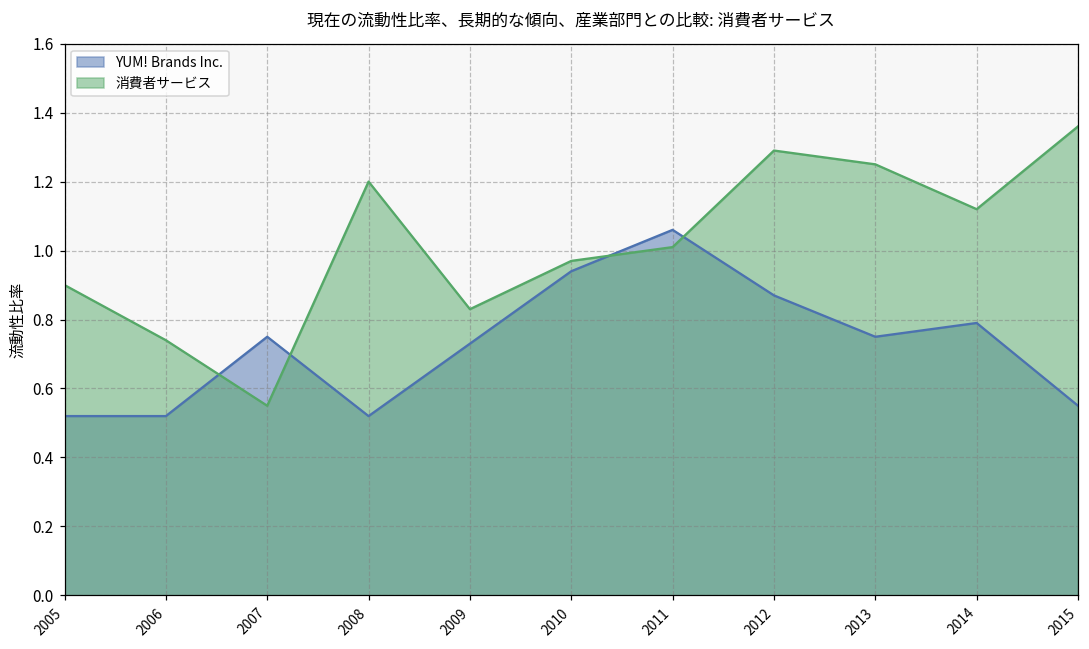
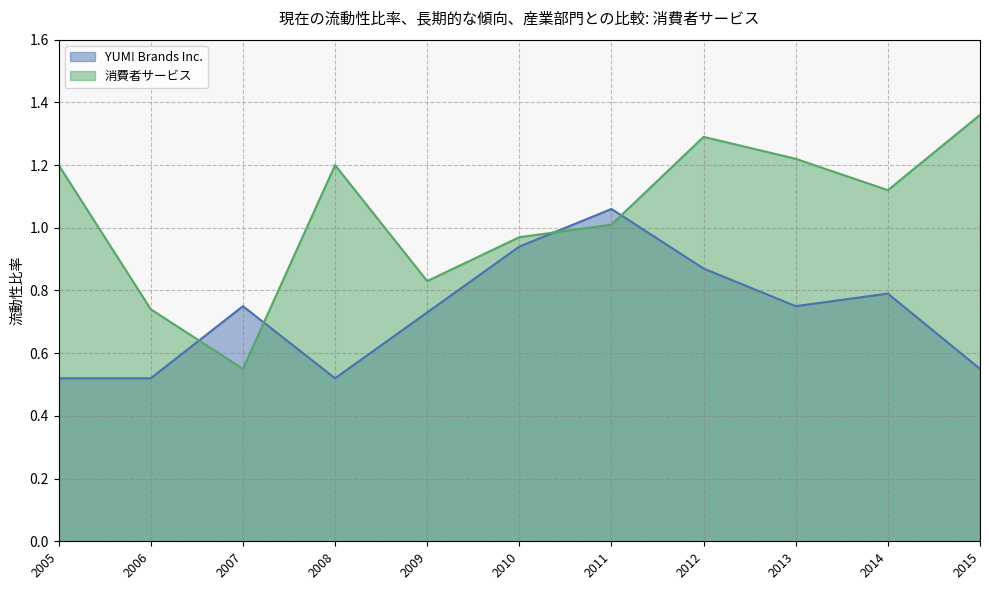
  {
    "YUM! Brands Inc.": {
      "2005": 0.52,
      "2006": 0.52,
      "2007": 0.75,
      "2008": 0.52,
      "2009": 0.73,
      "2010": 0.94,
      "2011": 1.06,
      "2012": 0.87,
      "2013": 0.75,
      "2014": 0.79,
      "2015": 0.55
    },
    "消費者サービス": {
-     "2005": 0.9,
+     "2005": 1.2,
      "2006": 0.74,
      "2007": 0.55,
      "2008": 1.20,
      "2009": 0.83,
      "2010": 0.97,
      "2011": 1.01,
      "2012": 1.29,
-     "2013": 1.25,
+     "2013": 1.22,
      "2014": 1.12,
      "2015": 1.36
    }
  }
